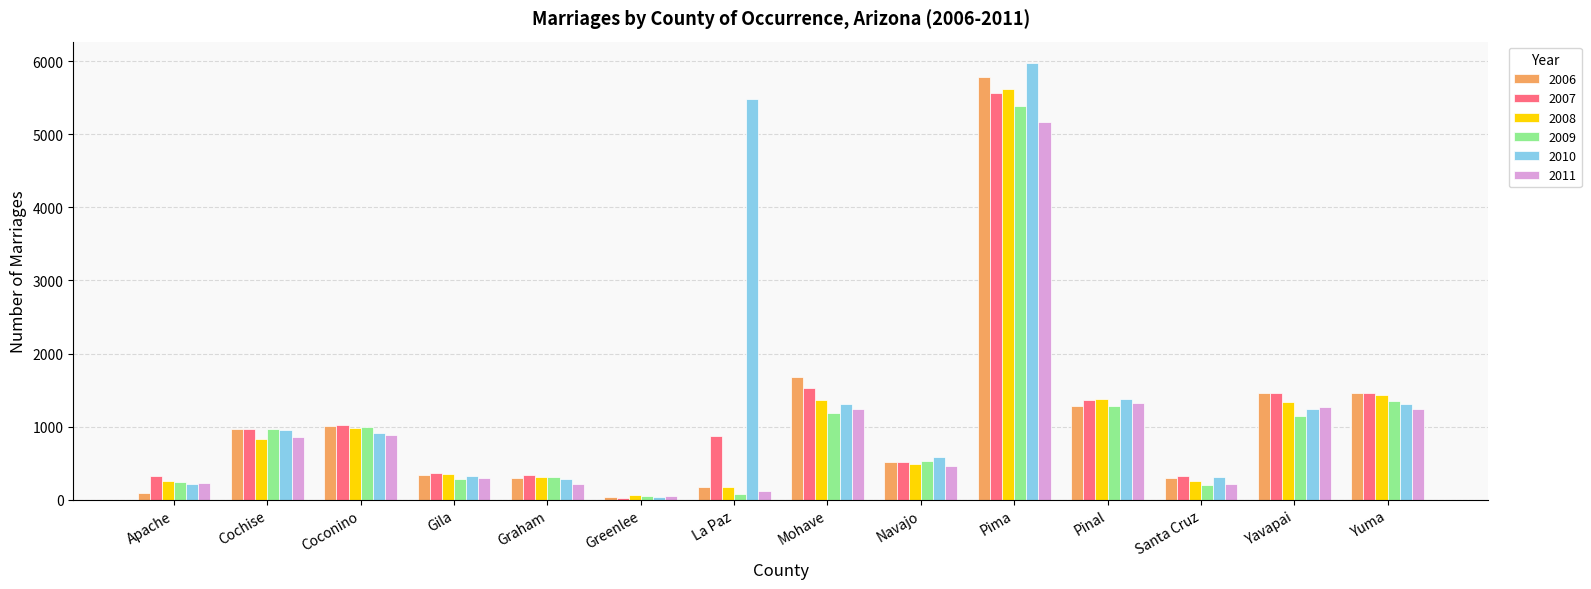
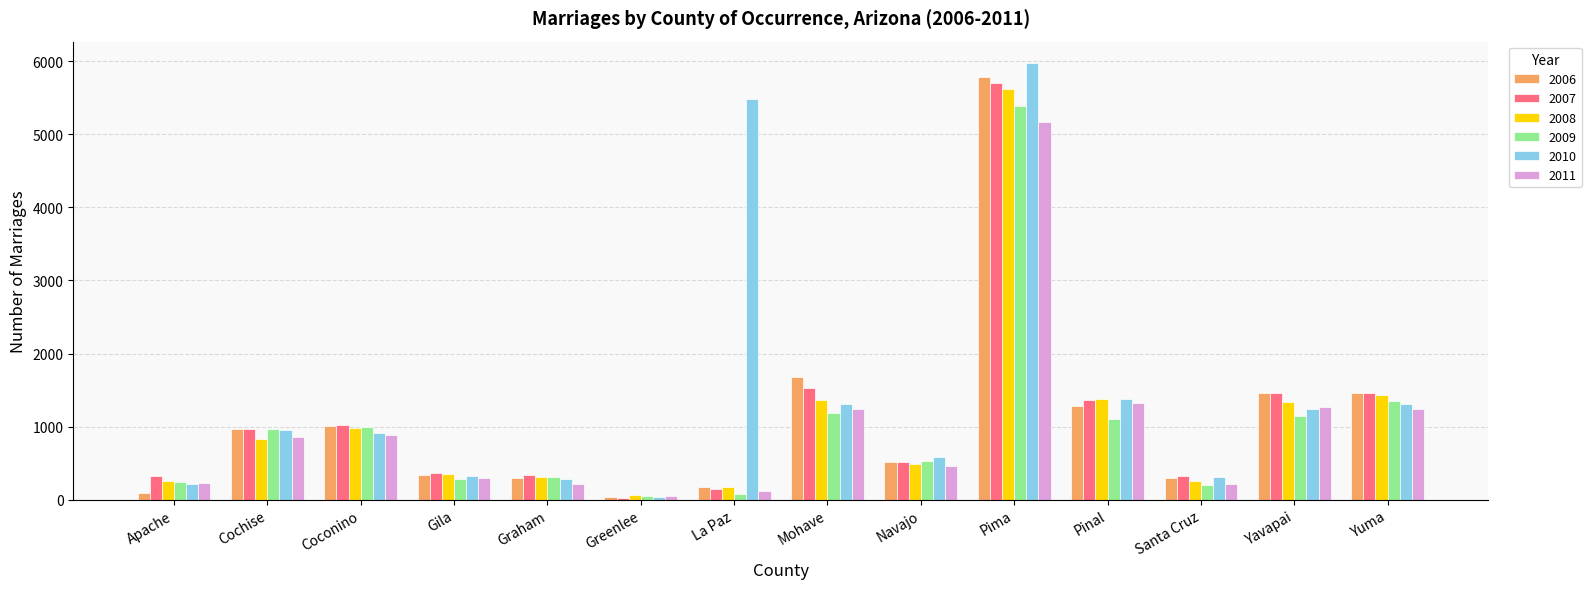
  {
    "2006": {
      "Apache": 100,
      "Cochise": 1000,
      "Coconino": 1000,
      "Gila": 300,
      "Graham": 300,
      "La Paz": 200,
      "Mohave": 1700,
      "Navajo": 500,
      "Pima": 5800,
      "Pinal": 1300,
      "Santa Cruz": 300,
      "Yavapai": 1500,
      "Yuma": 1500
    },
    "2007": {
      "Apache": 300,
      "Cochise": 1000,
      "Coconino": 1000,
      "Gila": 400,
      "Graham": 300,
-     "La Paz": 900,
+     "La Paz": 100,
      "Mohave": 1500,
      "Navajo": 500,
-     "Pima": 5600,
+     "Pima": 5700,
      "Pinal": 1400,
      "Santa Cruz": 300,
      "Yavapai": 1500,
      "Yuma": 1500
    },
    "2008": {
      "Apache": 300,
      "Cochise": 800,
      "Coconino": 1000,
      "Gila": 300,
      "Graham": 300,
      "Greenlee": 100,
      "La Paz": 200,
      "Mohave": 1400,
      "Navajo": 500,
      "Pima": 5600,
      "Pinal": 1400,
      "Santa Cruz": 300,
      "Yavapai": 1300,
      "Yuma": 1400
    },
    "2009": {
      "Apache": 200,
      "Cochise": 1000,
      "Coconino": 1000,
      "Gila": 300,
      "Graham": 300,
      "Greenlee": 0,
      "La Paz": 100,
      "Mohave": 1200,
      "Navajo": 500,
      "Pima": 5400,
-     "Pinal": 1300,
+     "Pinal": 1100,
      "Santa Cruz": 200,
      "Yavapai": 1100,
      "Yuma": 1400
    },
    "2010": {
      "Apache": 200,
      "Cochise": 1000,
      "Coconino": 900,
      "Gila": 300,
      "Graham": 300,
      "La Paz": 5500,
      "Mohave": 1300,
      "Navajo": 600,
      "Pima": 6000,
      "Pinal": 1400,
      "Santa Cruz": 300,
      "Yavapai": 1200,
      "Yuma": 1300
    },
    "2011": {
      "Apache": 200,
      "Cochise": 900,
      "Coconino": 900,
      "Gila": 300,
      "Graham": 200,
      "Greenlee": 100,
      "La Paz": 100,
      "Mohave": 1200,
      "Navajo": 500,
      "Pima": 5200,
      "Pinal": 1300,
      "Santa Cruz": 200,
      "Yavapai": 1300,
      "Yuma": 1200
    }
  }
